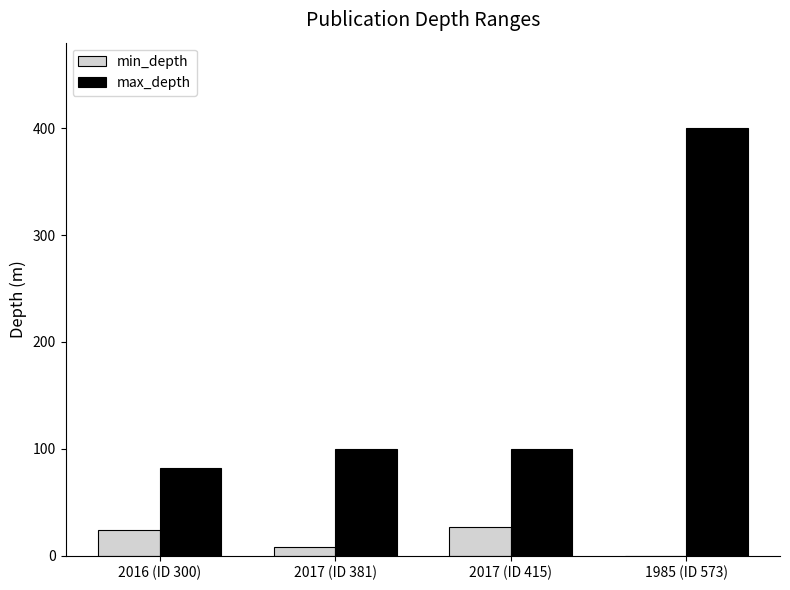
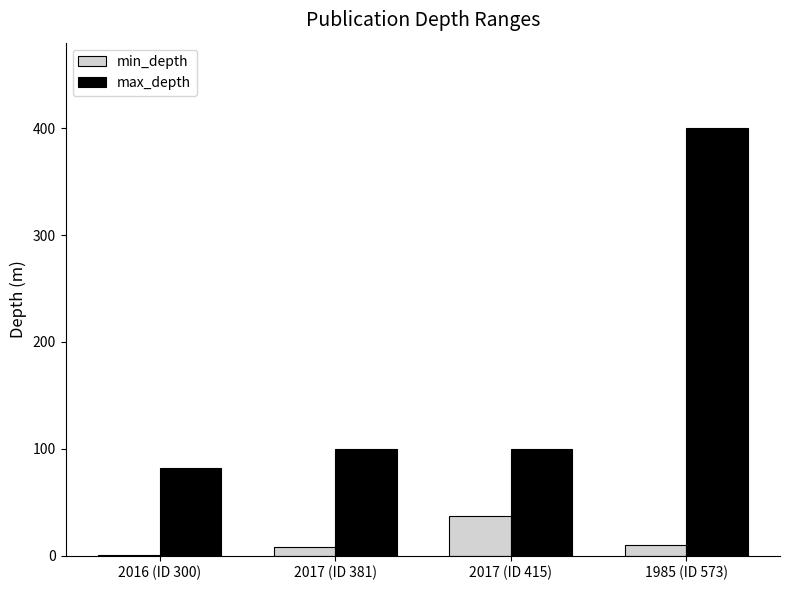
  {
    "min_depth": {
-     "2016 (ID 300)": 24,
+     "2016 (ID 300)": 1,
      "2017 (ID 381)": 8,
-     "2017 (ID 415)": 27,
-     "1985 (ID 573)": 0
+     "2017 (ID 415)": 37,
+     "1985 (ID 573)": 10
    },
    "max_depth": {
      "2016 (ID 300)": 82,
      "2017 (ID 381)": 100,
      "2017 (ID 415)": 100,
      "1985 (ID 573)": 400
    }
  }
